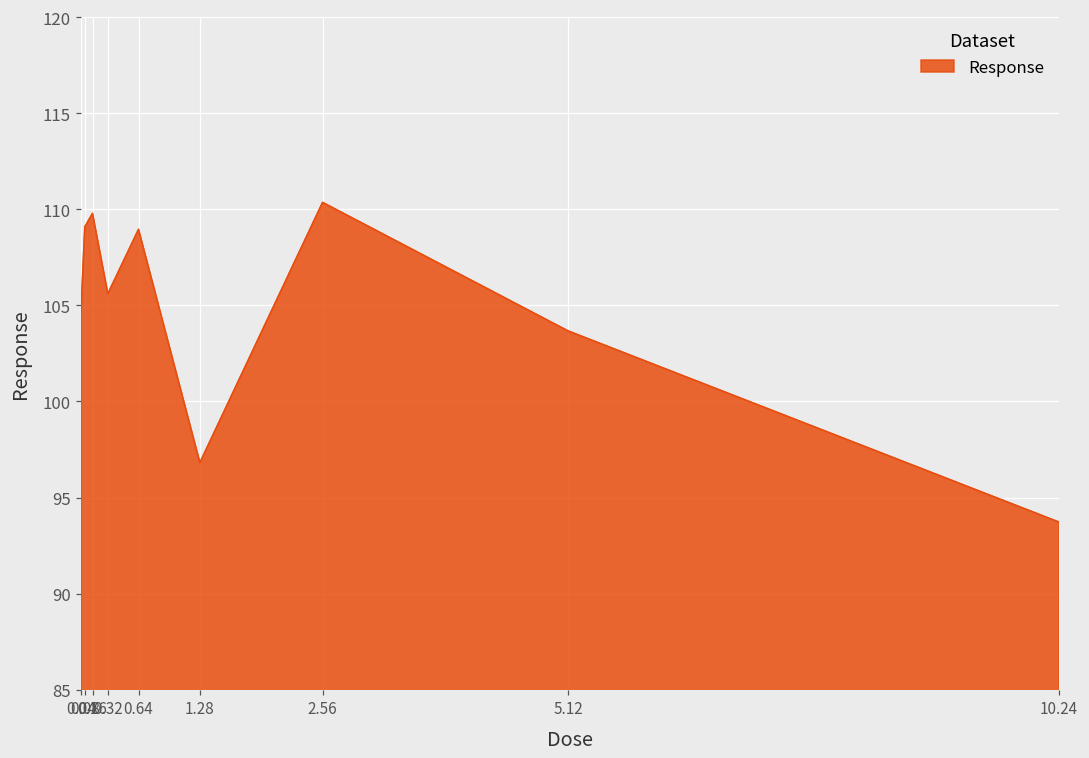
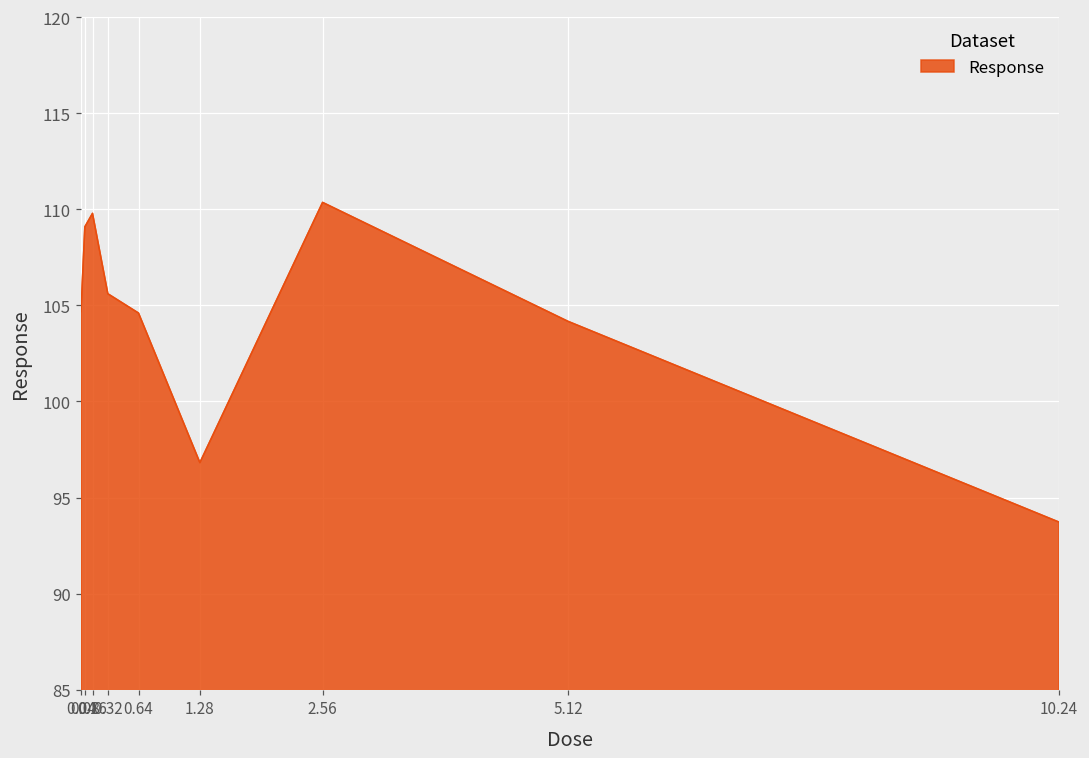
  {
-   "0.64": 109.0,
+   "0.64": 104.6,
    "1.28": 96.8,
    "2.56": 110.4,
-   "5.12": 103.7,
+   "5.12": 104.2,
    "10.24": 93.7
  }
